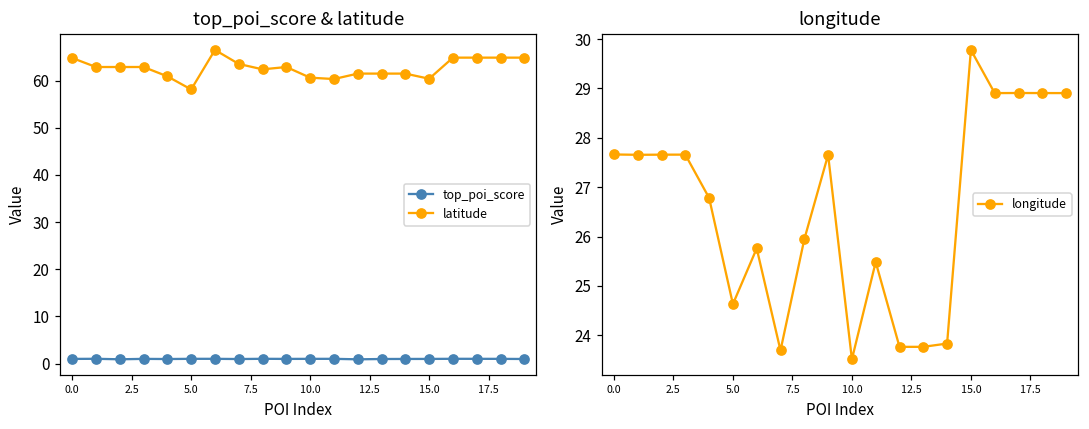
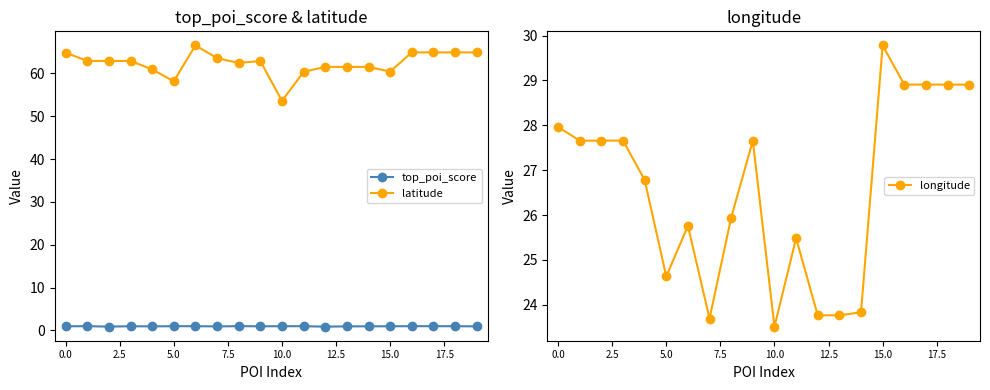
  {
    "top_poi_score & latitude": {
      "top_poi_score": {
        "0.0": 1,
        "5.0": 1,
        "10.0": 1,
        "15.0": 1
      },
      "latitude": {
        "0.0": 65,
        "5.0": 58,
-       "10.0": 61,
+       "10.0": 54,
        "15.0": 60
      }
    },
    "longitude": {
-     "0.0": 27.7,
+     "0.0": 28.0,
      "5.0": 24.6,
      "10.0": 23.5,
      "15.0": 29.8
    }
  }
